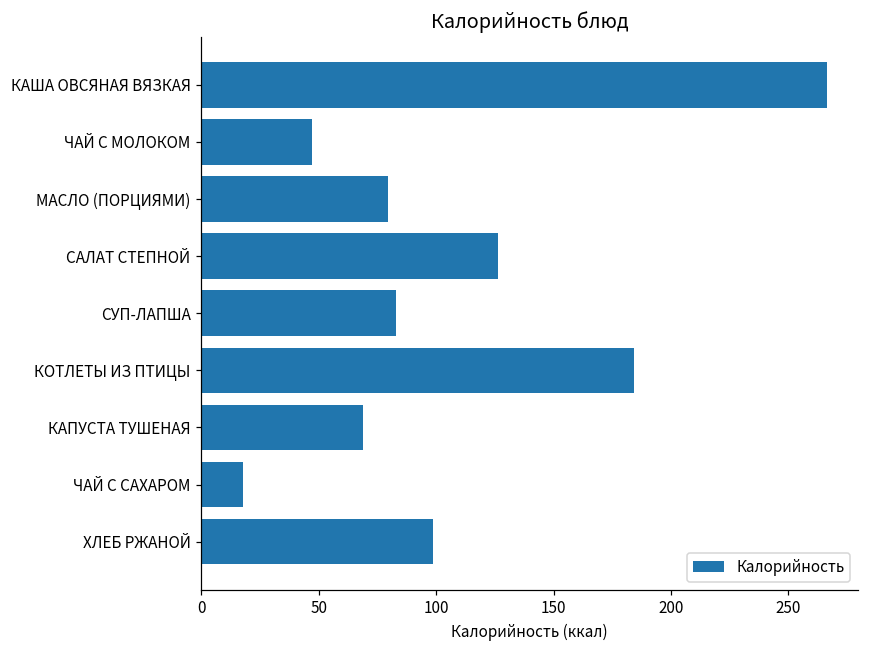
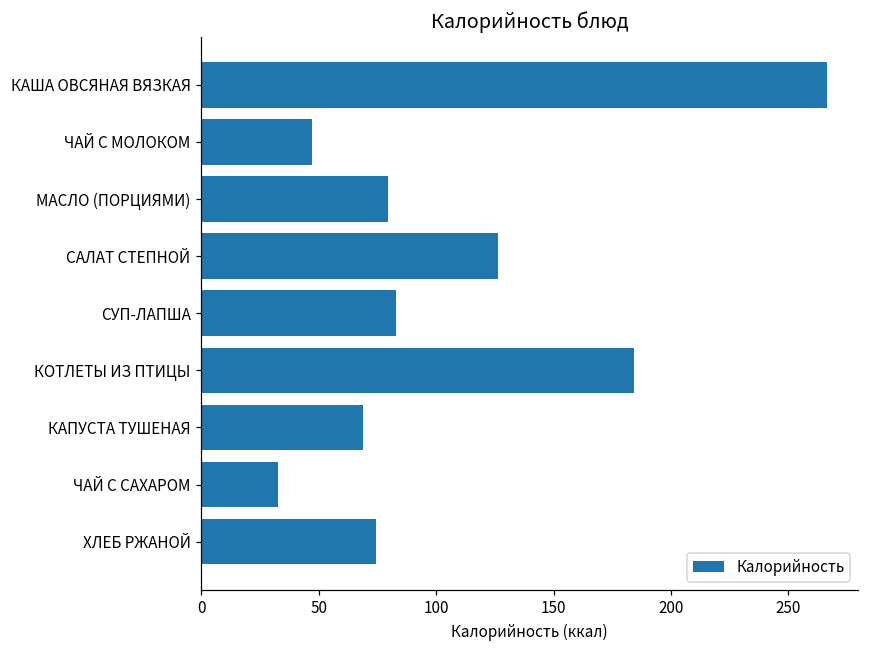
  {
    "КАША ОВСЯНАЯ ВЯЗКАЯ": 266,
    "ЧАЙ С МОЛОКОМ": 47,
    "МАСЛО (ПОРЦИЯМИ)": 80,
    "САЛАТ СТЕПНОЙ": 126,
    "СУП-ЛАПША": 83,
    "КОТЛЕТЫ ИЗ ПТИЦЫ": 184,
    "КАПУСТА ТУШЕНАЯ": 69,
-   "ЧАЙ С САХАРОМ": 18,
-   "ХЛЕБ РЖАНОЙ": 98
+   "ЧАЙ С САХАРОМ": 33,
+   "ХЛЕБ РЖАНОЙ": 74
  }
